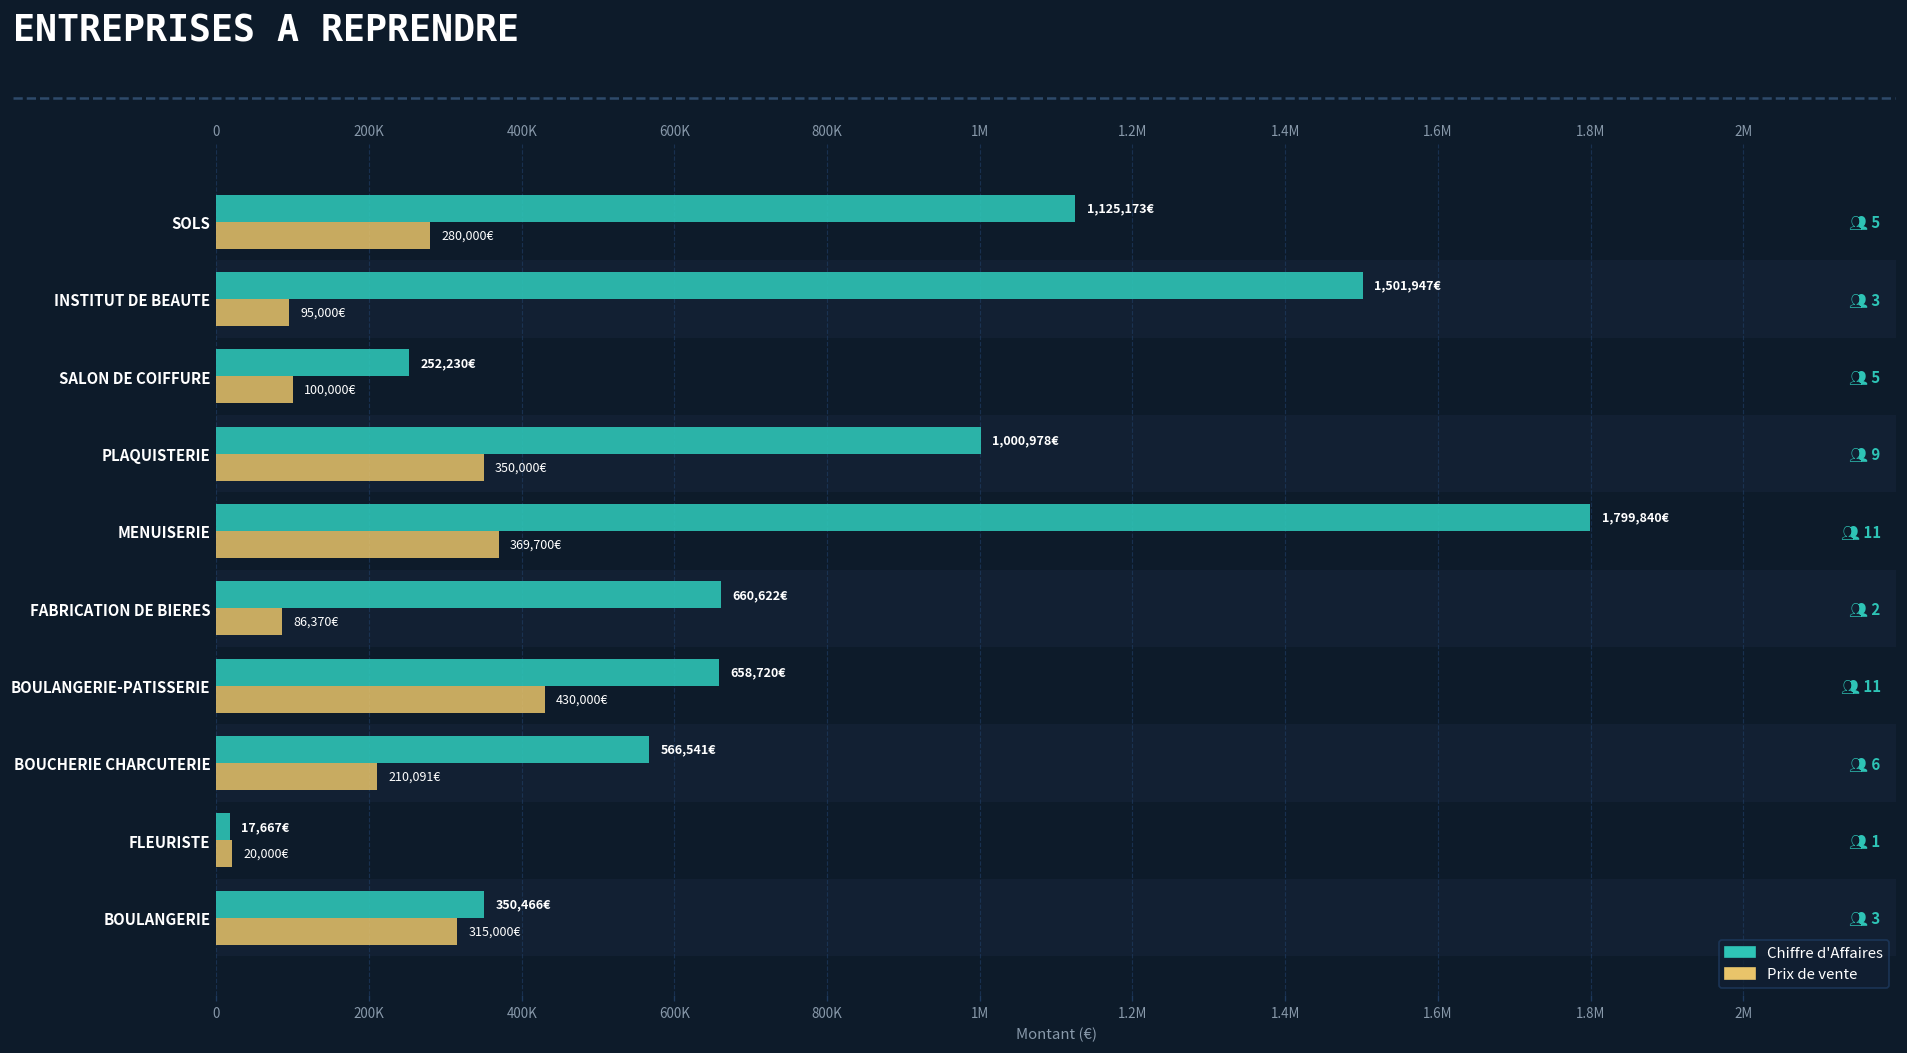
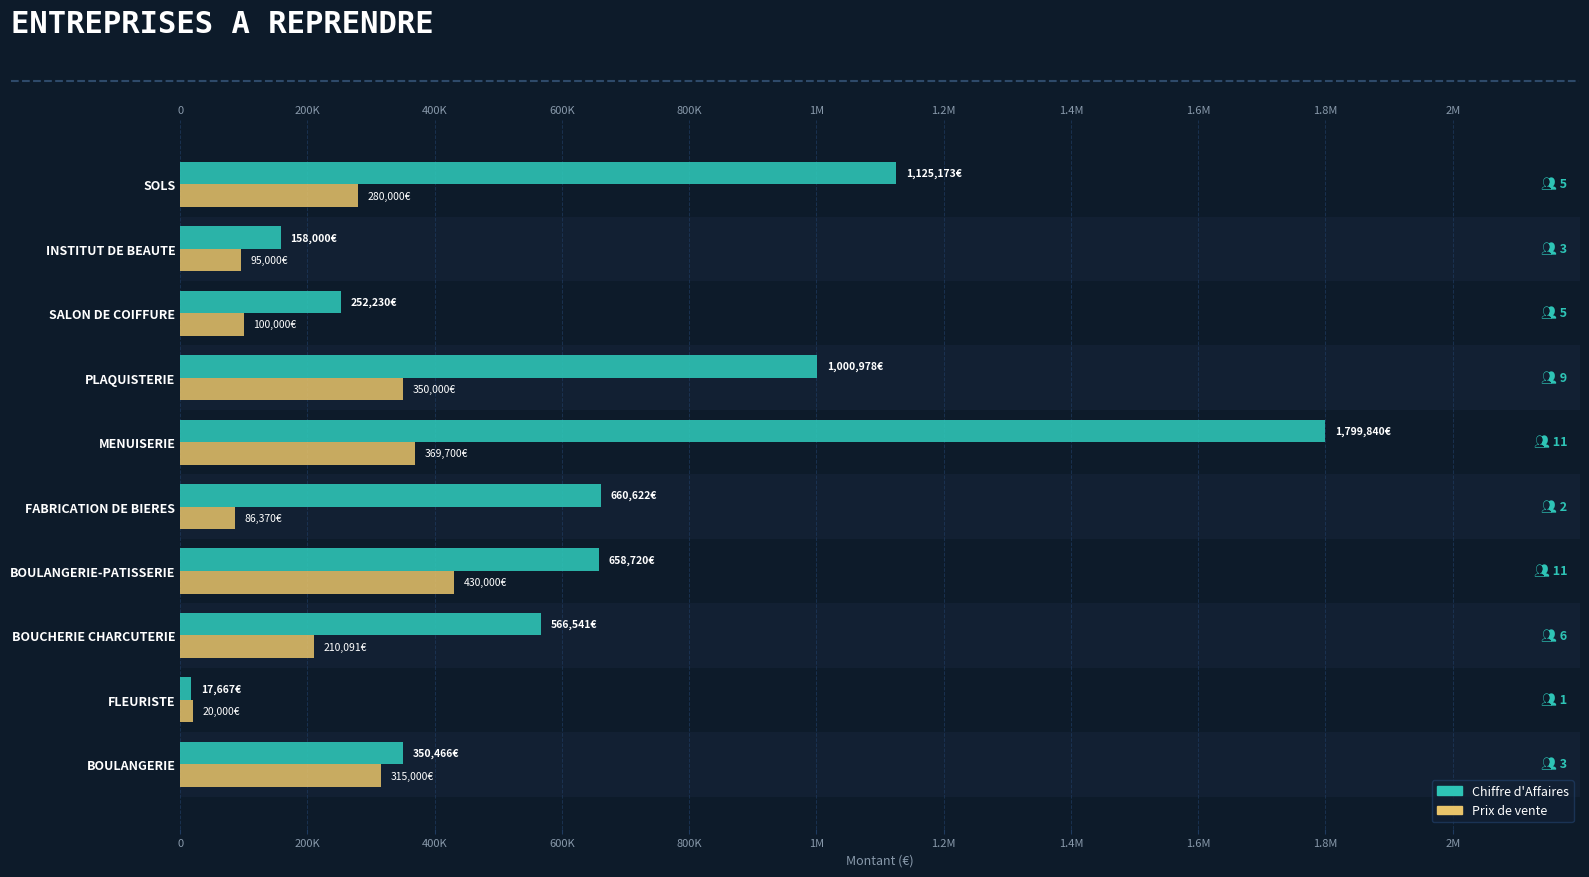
  {
    "Chiffre d'Affaires": {
-     "INSTITUT DE BEAUTE": "1,501,947€"
+     "INSTITUT DE BEAUTE": "158,000€"
    }
  }
